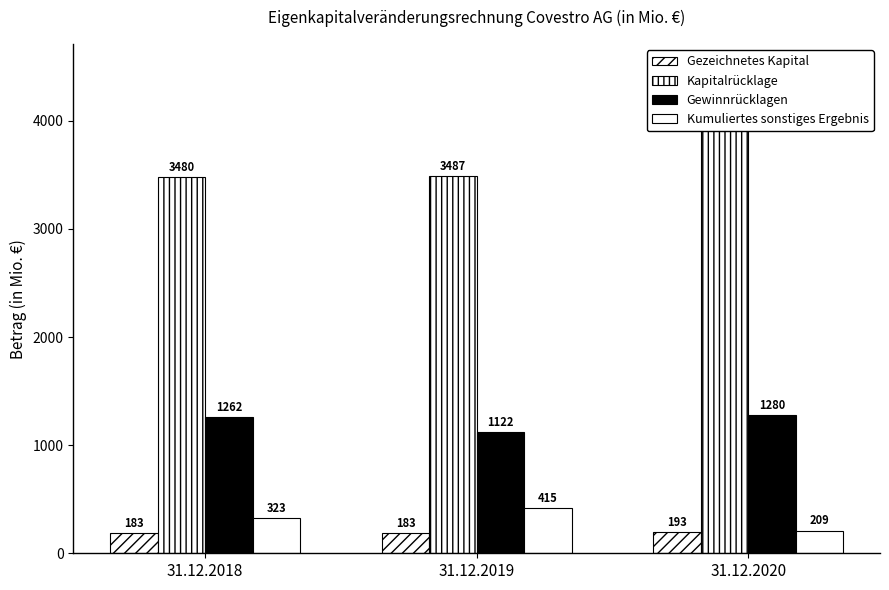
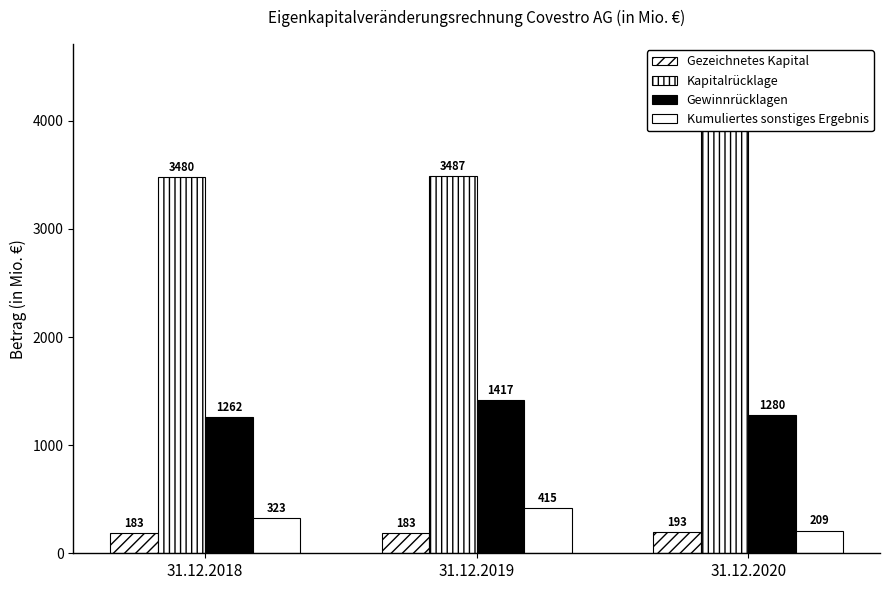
  {
    "Gewinnrücklagen": {
      "31.12.2018": 1262,
-     "31.12.2019": 1122,
+     "31.12.2019": 1417,
      "31.12.2020": 1280
    }
  }
